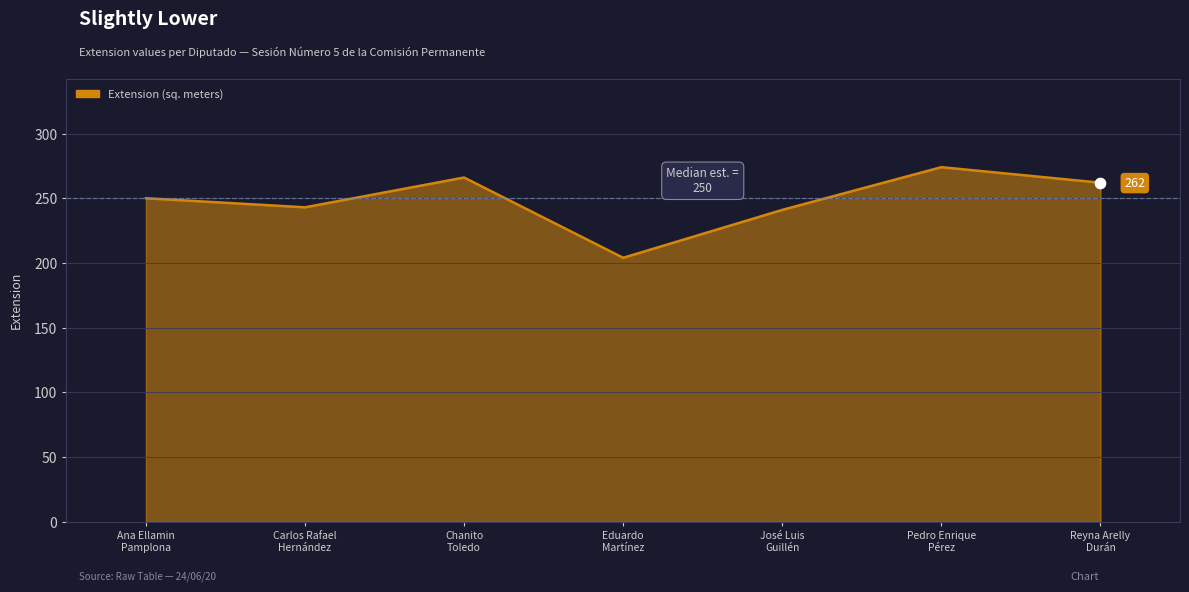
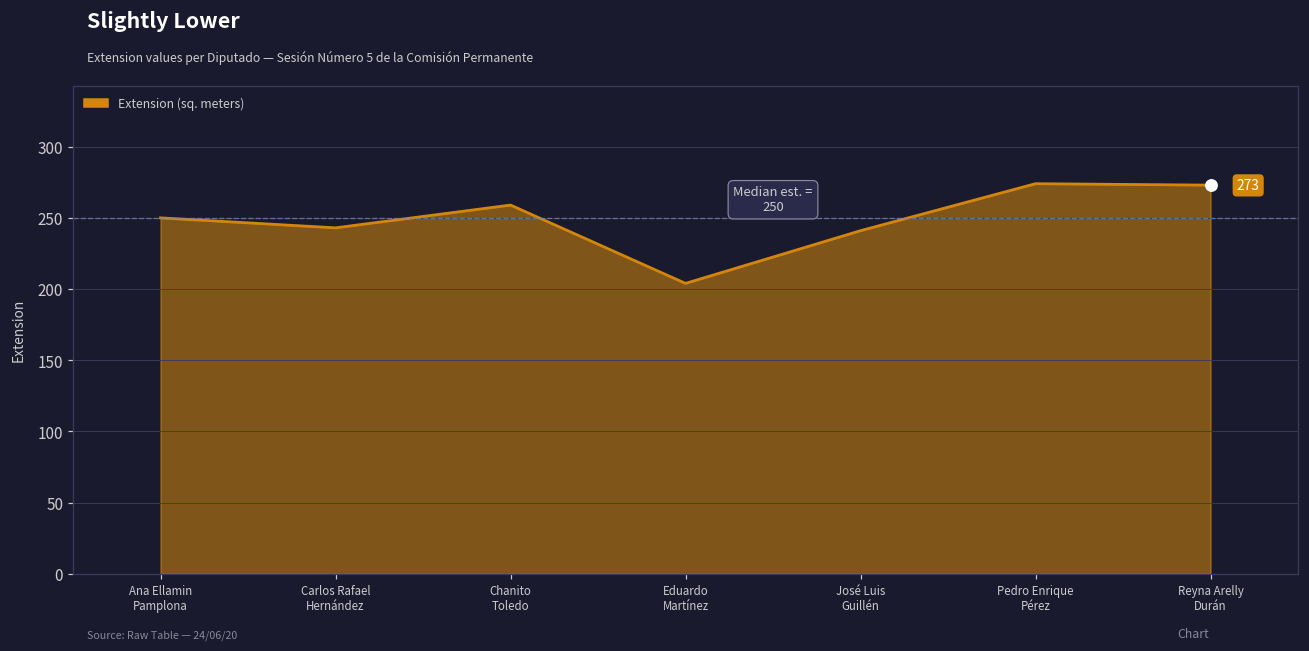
  {
    "Extension (sq. meters)": {
-     "Chanito Toledo": 266,
-     "Reyna Arelly Durán": 262
+     "Chanito Toledo": 259,
+     "Reyna Arelly Durán": 273
    }
  }
